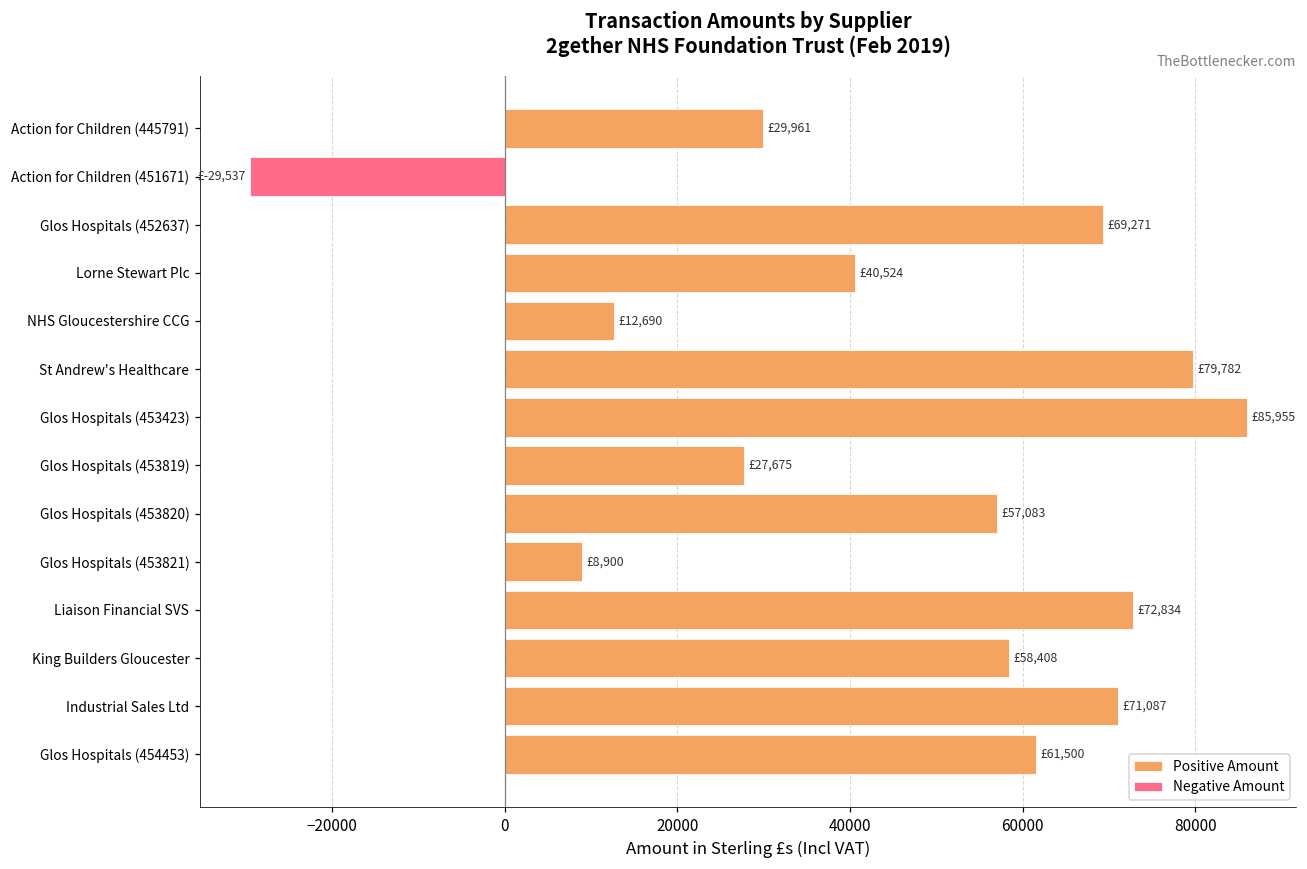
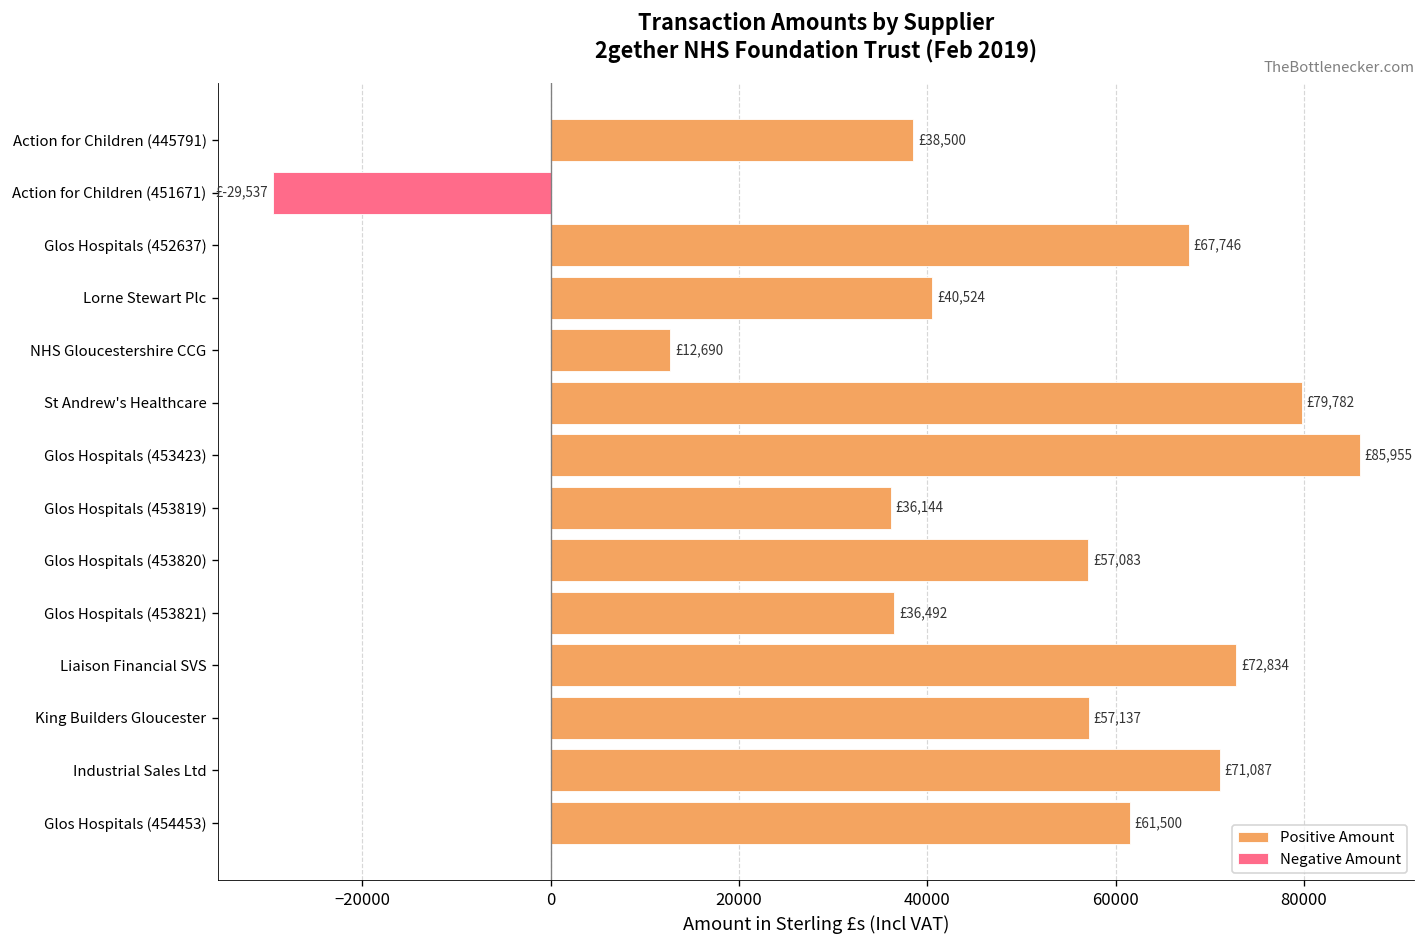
  {
    "Positive Amount": {
-     "Action for Children (445791)": "£29,961",
-     "Glos Hospitals (452637)": "£69,271",
+     "Action for Children (445791)": "£38,500",
+     "Glos Hospitals (452637)": "£67,746",
      "Lorne Stewart Plc": "£40,524",
      "NHS Gloucestershire CCG": "£12,690",
      "St Andrew's Healthcare": "£79,782",
      "Glos Hospitals (453423)": "£85,955",
-     "Glos Hospitals (453819)": "£27,675",
+     "Glos Hospitals (453819)": "£36,144",
      "Glos Hospitals (453820)": "£57,083",
-     "Glos Hospitals (453821)": "£8,900",
+     "Glos Hospitals (453821)": "£36,492",
      "Liaison Financial SVS": "£72,834",
-     "King Builders Gloucester": "£58,408",
+     "King Builders Gloucester": "£57,137",
      "Industrial Sales Ltd": "£71,087",
      "Glos Hospitals (454453)": "£61,500"
    },
    "Negative Amount": {
      "Action for Children (451671)": "£-29,537"
    }
  }
